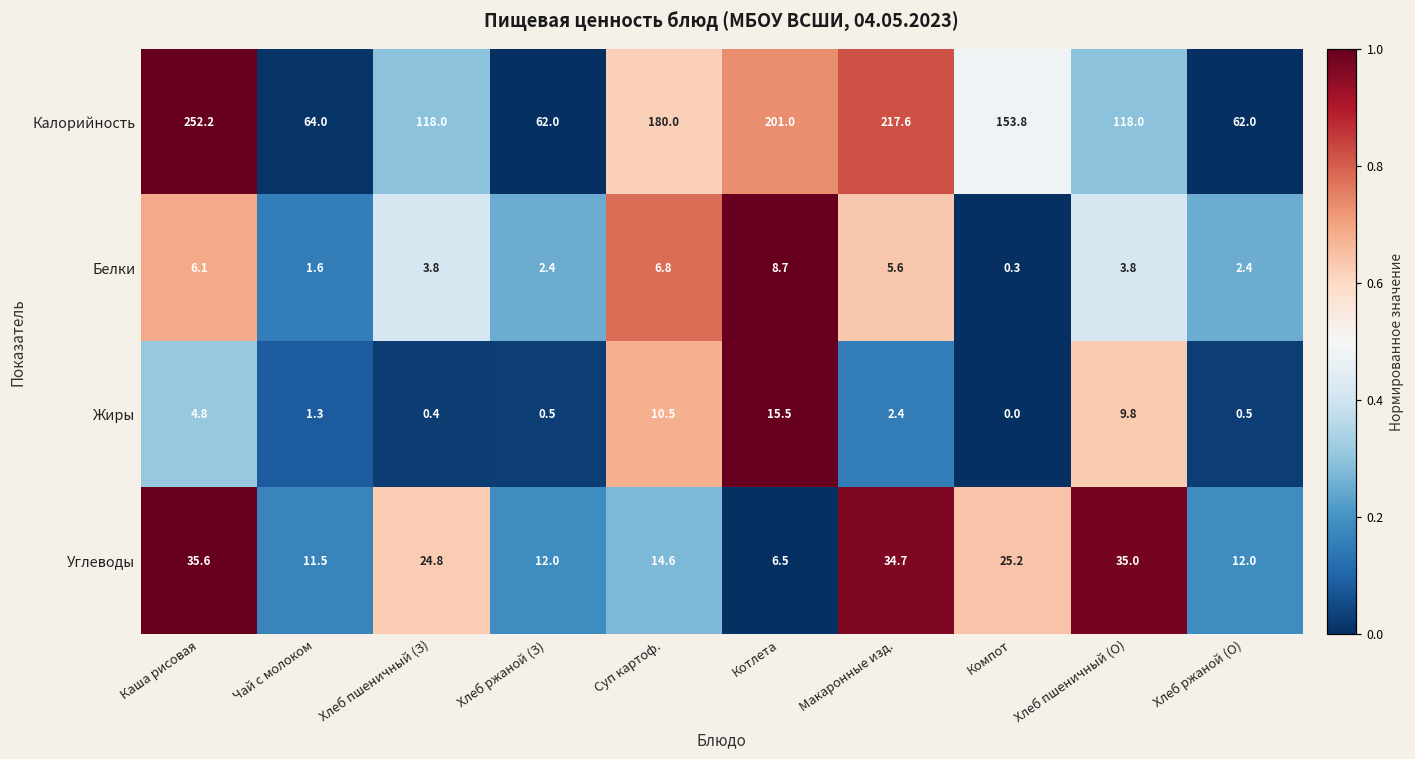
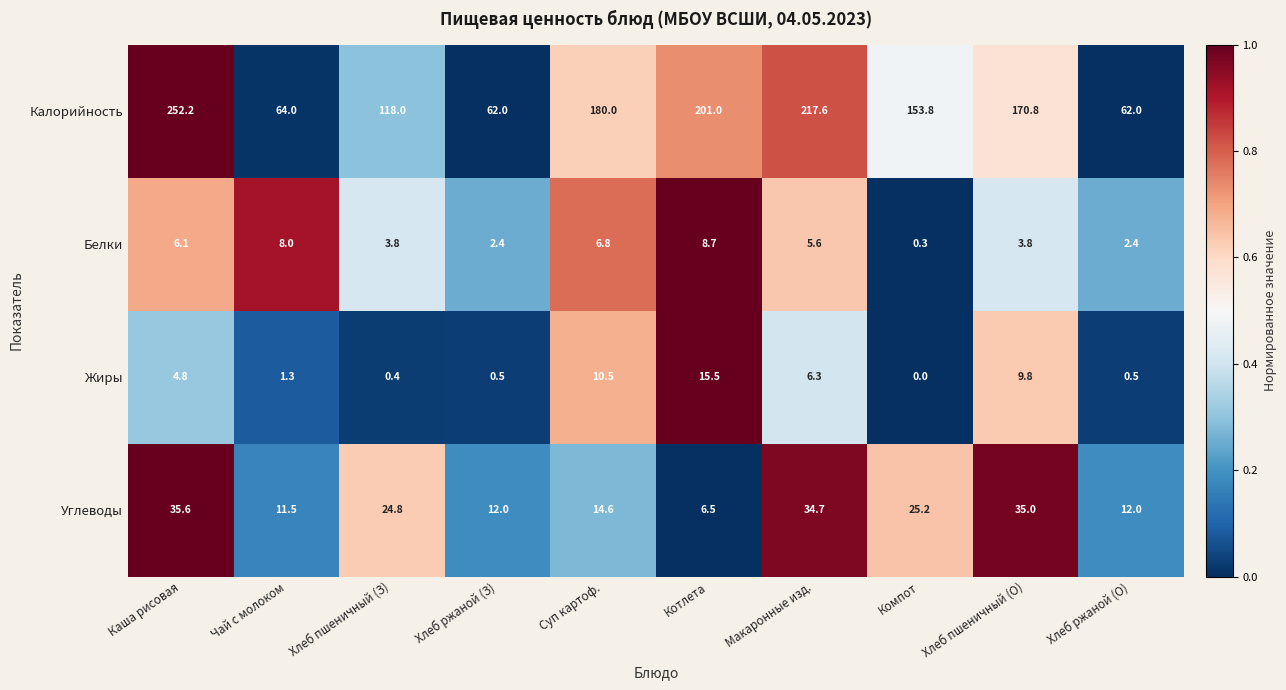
  {
    "Калорийность": {
      "Каша рисовая": 252.2,
      "Чай с молоком": 64.0,
      "Хлеб пшеничный (З)": 118.0,
      "Хлеб ржаной (З)": 62.0,
      "Суп картоф.": 180.0,
      "Котлета": 201.0,
      "Макаронные изд.": 217.6,
      "Компот": 153.8,
-     "Хлеб пшеничный (О)": 118.0,
+     "Хлеб пшеничный (О)": 170.8,
      "Хлеб ржаной (О)": 62.0
    },
    "Белки": {
      "Каша рисовая": 6.1,
-     "Чай с молоком": 1.6,
+     "Чай с молоком": 8.0,
      "Хлеб пшеничный (З)": 3.8,
      "Хлеб ржаной (З)": 2.4,
      "Суп картоф.": 6.8,
      "Котлета": 8.7,
      "Макаронные изд.": 5.6,
      "Компот": 0.3,
      "Хлеб пшеничный (О)": 3.8,
      "Хлеб ржаной (О)": 2.4
    },
    "Жиры": {
      "Каша рисовая": 4.8,
      "Чай с молоком": 1.3,
      "Хлеб пшеничный (З)": 0.4,
      "Хлеб ржаной (З)": 0.5,
      "Суп картоф.": 10.5,
      "Котлета": 15.5,
-     "Макаронные изд.": 2.4,
+     "Макаронные изд.": 6.3,
      "Компот": 0.0,
      "Хлеб пшеничный (О)": 9.8,
      "Хлеб ржаной (О)": 0.5
    },
    "Углеводы": {
      "Каша рисовая": 35.6,
      "Чай с молоком": 11.5,
      "Хлеб пшеничный (З)": 24.8,
      "Хлеб ржаной (З)": 12.0,
      "Суп картоф.": 14.6,
      "Котлета": 6.5,
      "Макаронные изд.": 34.7,
      "Компот": 25.2,
      "Хлеб пшеничный (О)": 35.0,
      "Хлеб ржаной (О)": 12.0
    }
  }
